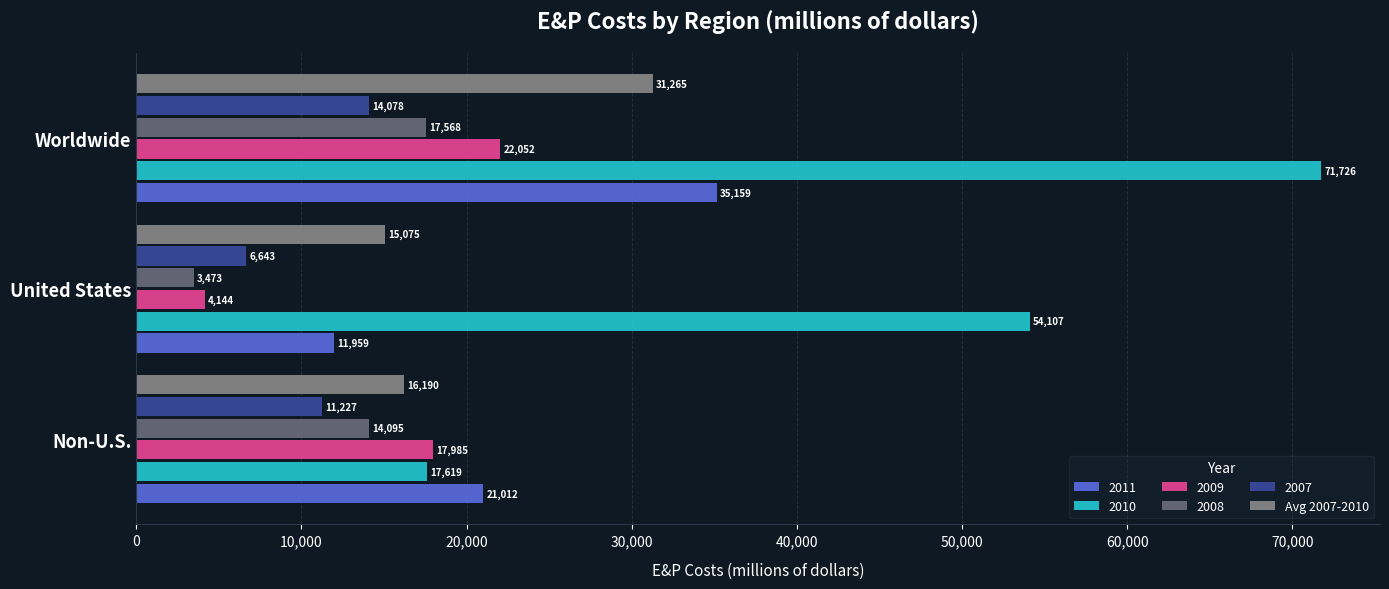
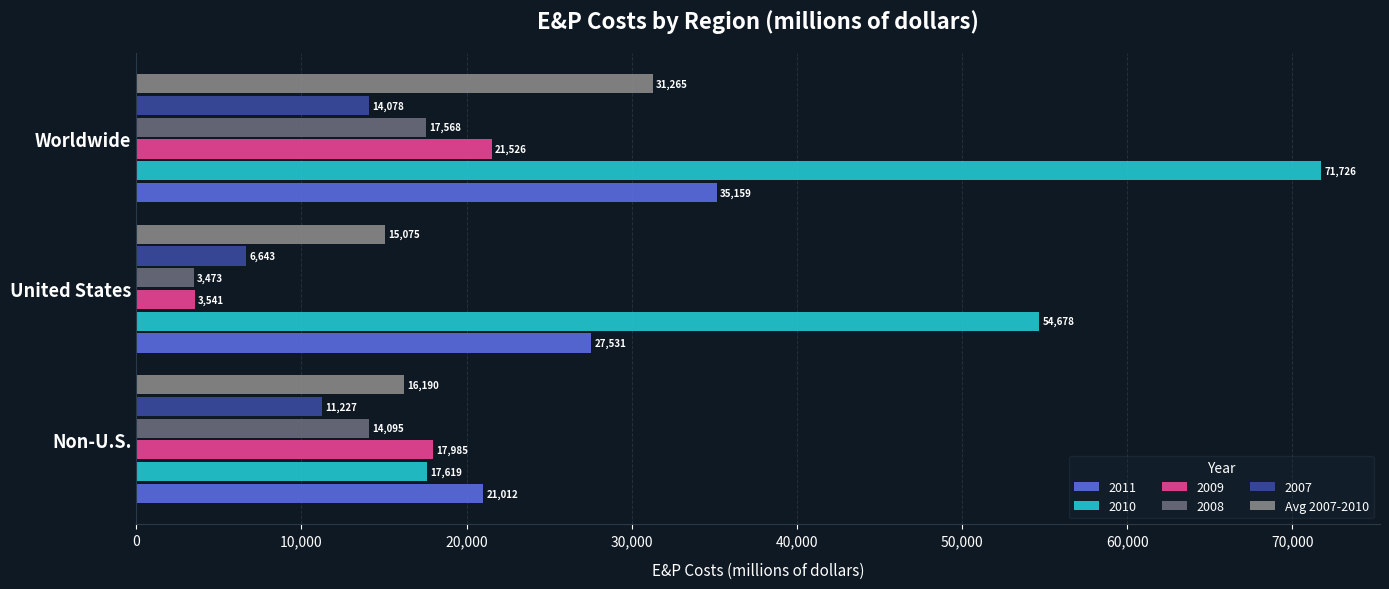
  {
    "2011": {
      "Worldwide": "35,159",
-     "United States": "11,959",
+     "United States": "27,531",
      "Non-U.S.": "21,012"
    },
    "2010": {
      "Worldwide": "71,726",
-     "United States": "54,107",
+     "United States": "54,678",
      "Non-U.S.": "17,619"
    },
    "2009": {
-     "Worldwide": "22,052",
-     "United States": "4,144",
+     "Worldwide": "21,526",
+     "United States": "3,541",
      "Non-U.S.": "17,985"
    },
    "2007": {
      "Worldwide": "14,078",
      "United States": "6,643",
      "Non-U.S.": "11,227"
    }
  }
